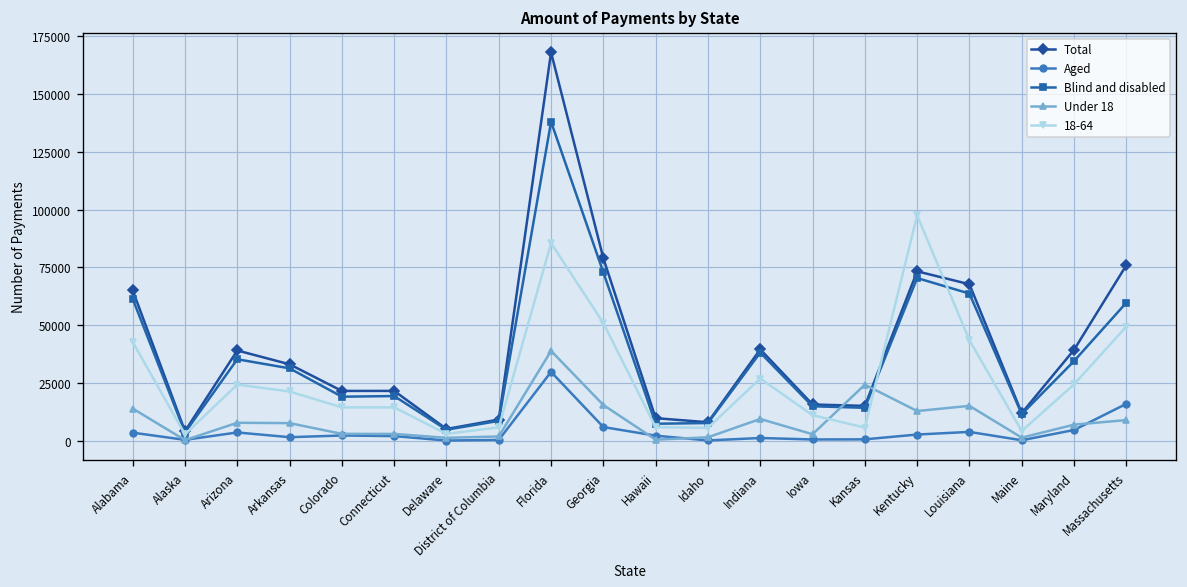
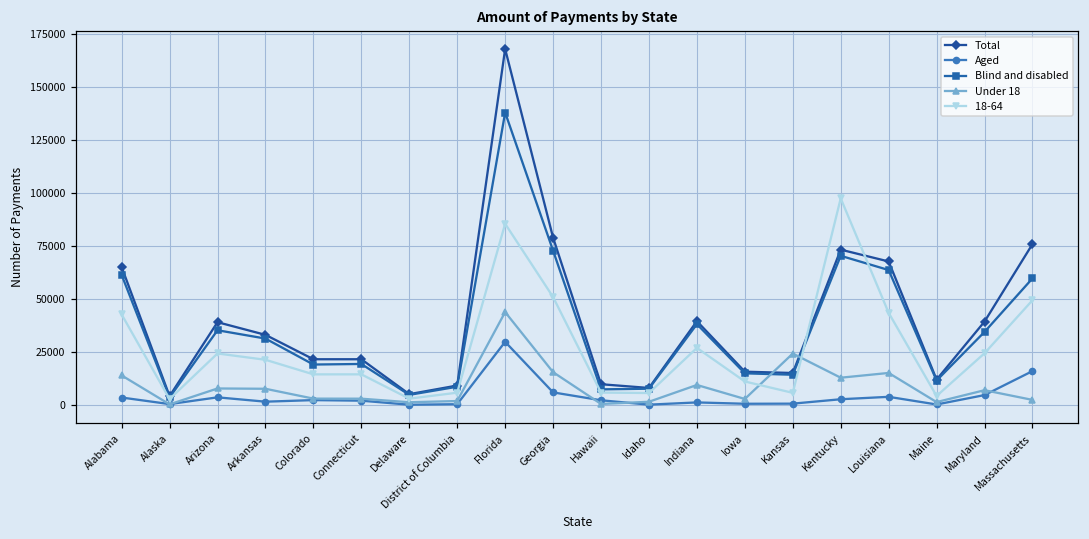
  {
    "Under 18": {
      "Alabama": 14000,
      "Arizona": 8000,
      "Arkansas": 8000,
      "District of Columbia": 2000,
-     "Florida": 39000,
+     "Florida": 44000,
      "Georgia": 16000,
      "Hawaii": 1000,
      "Idaho": 2000,
      "Indiana": 10000,
      "Iowa": 3000,
      "Kansas": 24000,
      "Kentucky": 13000,
      "Louisiana": 15000,
      "Maryland": 7000,
-     "Massachusetts": 9000
+     "Massachusetts": 3000
    },
    "18-64": {
      "Alabama": 43000,
      "Arizona": 24000,
      "Arkansas": 21000,
      "Colorado": 15000,
      "Connecticut": 15000,
      "Delaware": 3000,
      "District of Columbia": 6000,
      "Florida": 86000,
      "Georgia": 51000,
      "Hawaii": 6000,
      "Idaho": 6000,
      "Indiana": 27000,
      "Iowa": 11000,
      "Kansas": 6000,
      "Kentucky": 97000,
      "Louisiana": 44000,
      "Maine": 4000,
      "Maryland": 25000,
      "Massachusetts": 50000
    }
  }
